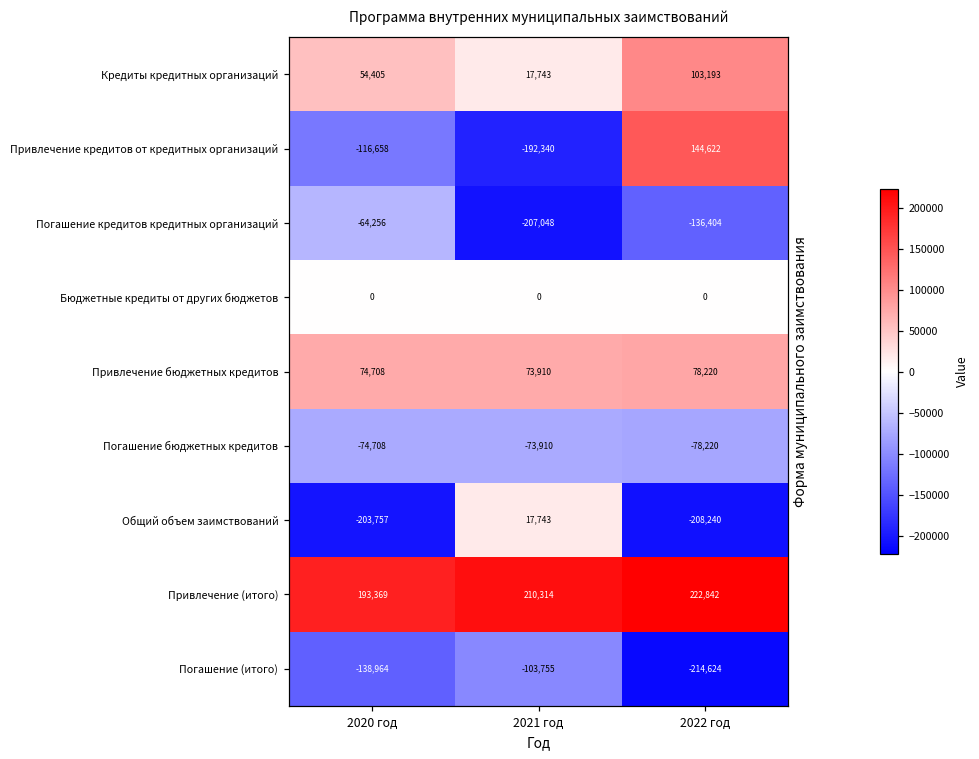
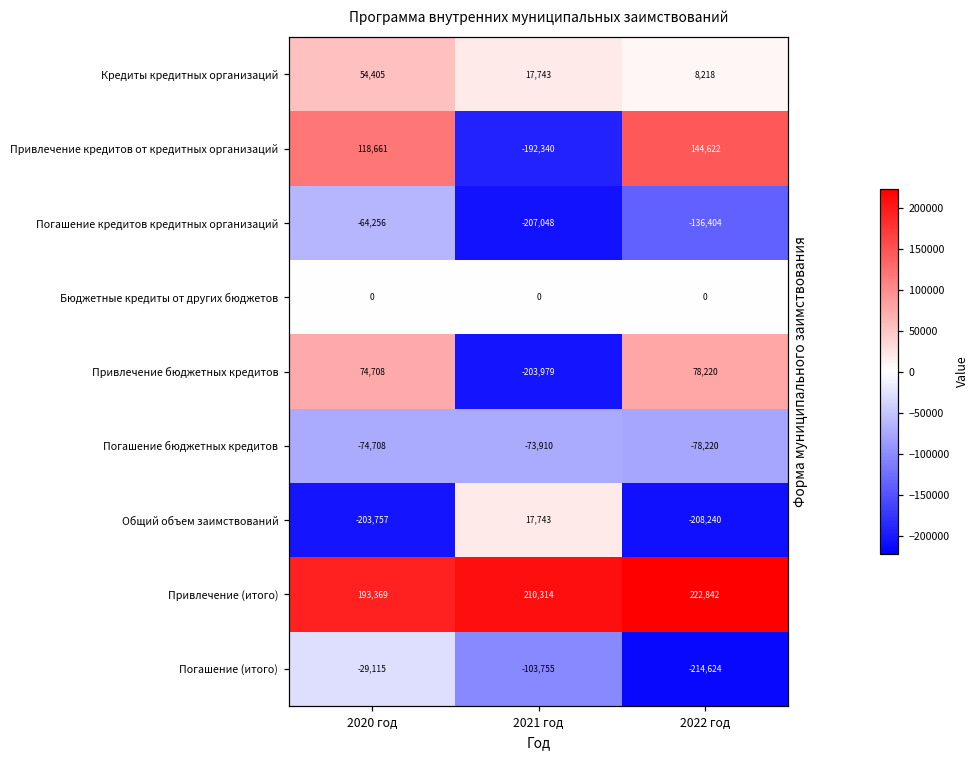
  {
    "Кредиты кредитных организаций": {
      "2020 год": "54,405",
      "2021 год": "17,743",
-     "2022 год": "103,193"
+     "2022 год": "8,218"
    },
    "Привлечение кредитов от кредитных организаций": {
-     "2020 год": "-116,658",
+     "2020 год": "118,661",
      "2021 год": "-192,340",
      "2022 год": "144,622"
    },
    "Погашение кредитов кредитных организаций": {
      "2020 год": "-64,256",
      "2021 год": "-207,048",
      "2022 год": "-136,404"
    },
    "Бюджетные кредиты от других бюджетов": {
      "2020 год": "0",
      "2021 год": "0",
      "2022 год": "0"
    },
    "Привлечение бюджетных кредитов": {
      "2020 год": "74,708",
-     "2021 год": "73,910",
+     "2021 год": "-203,979",
      "2022 год": "78,220"
    },
    "Погашение бюджетных кредитов": {
      "2020 год": "-74,708",
      "2021 год": "-73,910",
      "2022 год": "-78,220"
    },
    "Общий объем заимствований": {
      "2020 год": "-203,757",
      "2021 год": "17,743",
      "2022 год": "-208,240"
    },
    "Привлечение (итого)": {
      "2020 год": "193,369",
      "2021 год": "210,314",
      "2022 год": "222,842"
    },
    "Погашение (итого)": {
-     "2020 год": "-138,964",
+     "2020 год": "-29,115",
      "2021 год": "-103,755",
      "2022 год": "-214,624"
    }
  }
